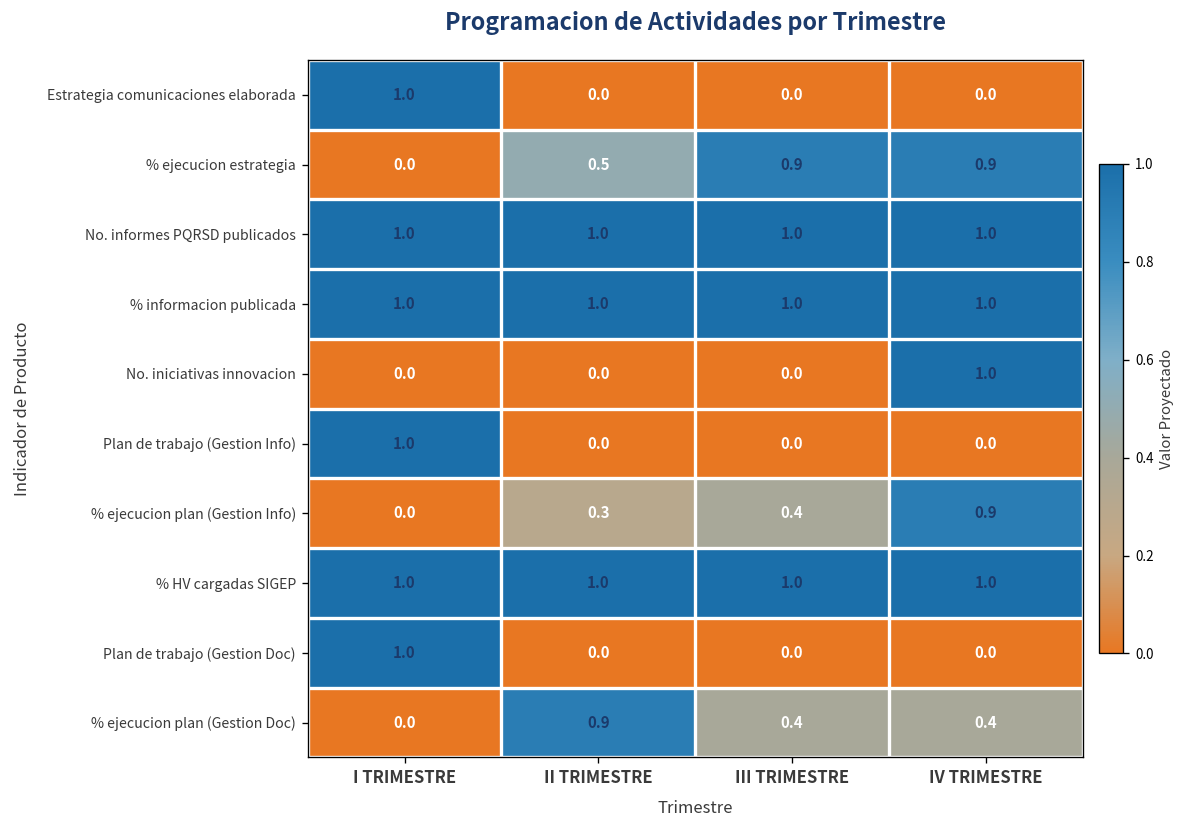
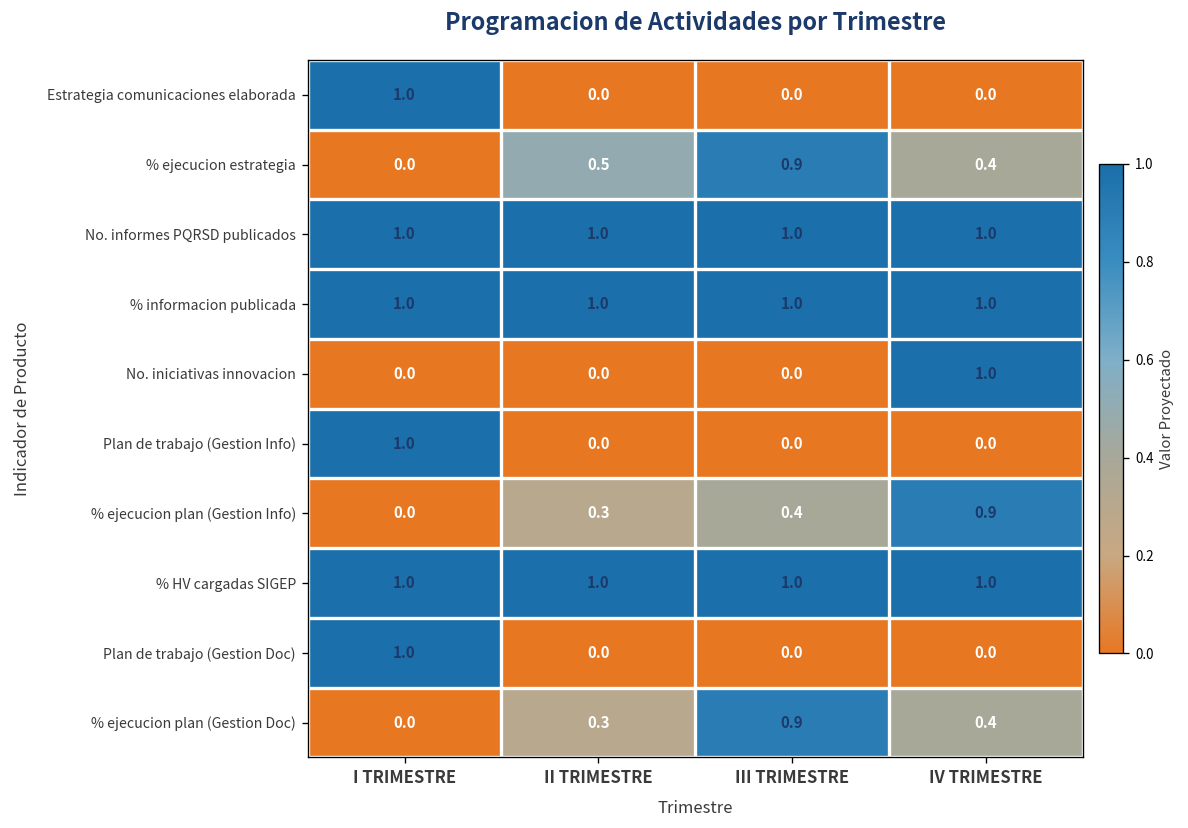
  {
    "Estrategia comunicaciones elaborada": {
      "I TRIMESTRE": 1.0,
      "II TRIMESTRE": 0.0,
      "III TRIMESTRE": 0.0,
      "IV TRIMESTRE": 0.0
    },
    "% ejecucion estrategia": {
      "I TRIMESTRE": 0.0,
      "II TRIMESTRE": 0.5,
      "III TRIMESTRE": 0.9,
-     "IV TRIMESTRE": 0.9
+     "IV TRIMESTRE": 0.4
    },
    "No. informes PQRSD publicados": {
      "I TRIMESTRE": 1.0,
      "II TRIMESTRE": 1.0,
      "III TRIMESTRE": 1.0,
      "IV TRIMESTRE": 1.0
    },
    "% informacion publicada": {
      "I TRIMESTRE": 1.0,
      "II TRIMESTRE": 1.0,
      "III TRIMESTRE": 1.0,
      "IV TRIMESTRE": 1.0
    },
    "No. iniciativas innovacion": {
      "I TRIMESTRE": 0.0,
      "II TRIMESTRE": 0.0,
      "III TRIMESTRE": 0.0,
      "IV TRIMESTRE": 1.0
    },
    "Plan de trabajo (Gestion Info)": {
      "I TRIMESTRE": 1.0,
      "II TRIMESTRE": 0.0,
      "III TRIMESTRE": 0.0,
      "IV TRIMESTRE": 0.0
    },
    "% ejecucion plan (Gestion Info)": {
      "I TRIMESTRE": 0.0,
      "II TRIMESTRE": 0.3,
      "III TRIMESTRE": 0.4,
      "IV TRIMESTRE": 0.9
    },
    "% HV cargadas SIGEP": {
      "I TRIMESTRE": 1.0,
      "II TRIMESTRE": 1.0,
      "III TRIMESTRE": 1.0,
      "IV TRIMESTRE": 1.0
    },
    "Plan de trabajo (Gestion Doc)": {
      "I TRIMESTRE": 1.0,
      "II TRIMESTRE": 0.0,
      "III TRIMESTRE": 0.0,
      "IV TRIMESTRE": 0.0
    },
    "% ejecucion plan (Gestion Doc)": {
      "I TRIMESTRE": 0.0,
-     "II TRIMESTRE": 0.9,
-     "III TRIMESTRE": 0.4,
+     "II TRIMESTRE": 0.3,
+     "III TRIMESTRE": 0.9,
      "IV TRIMESTRE": 0.4
    }
  }
